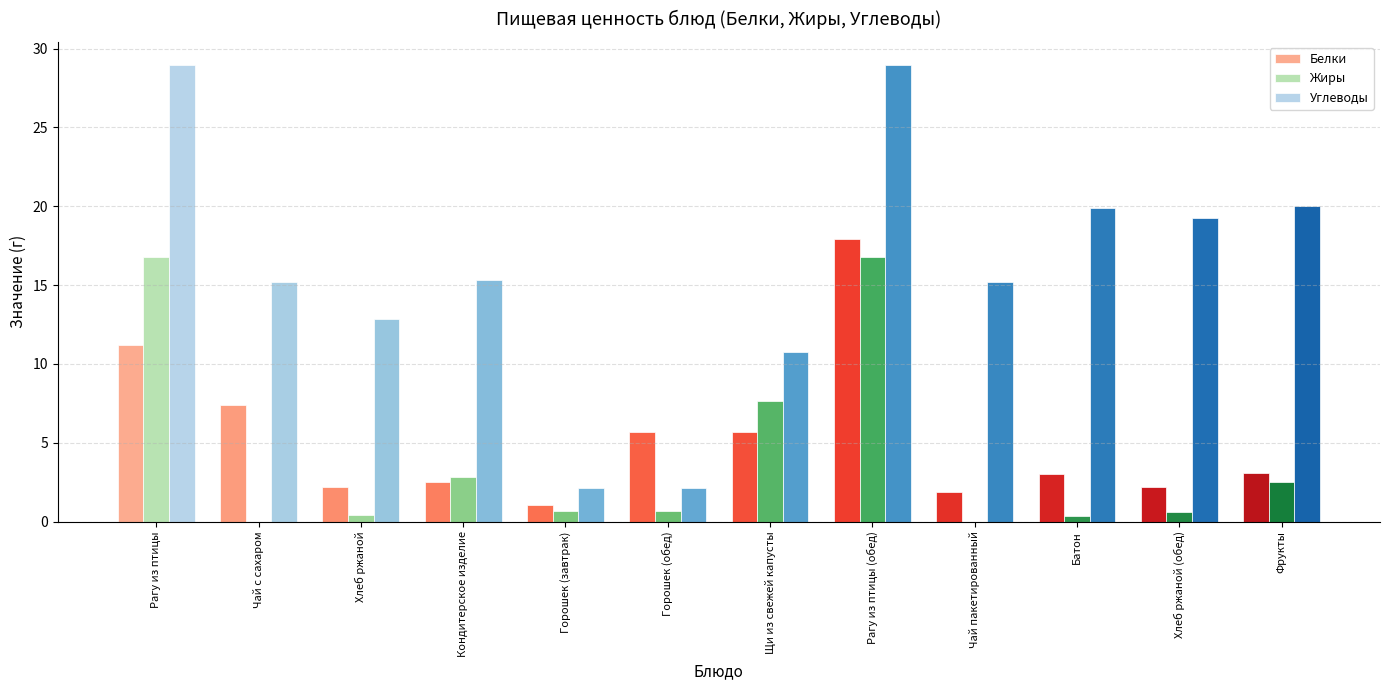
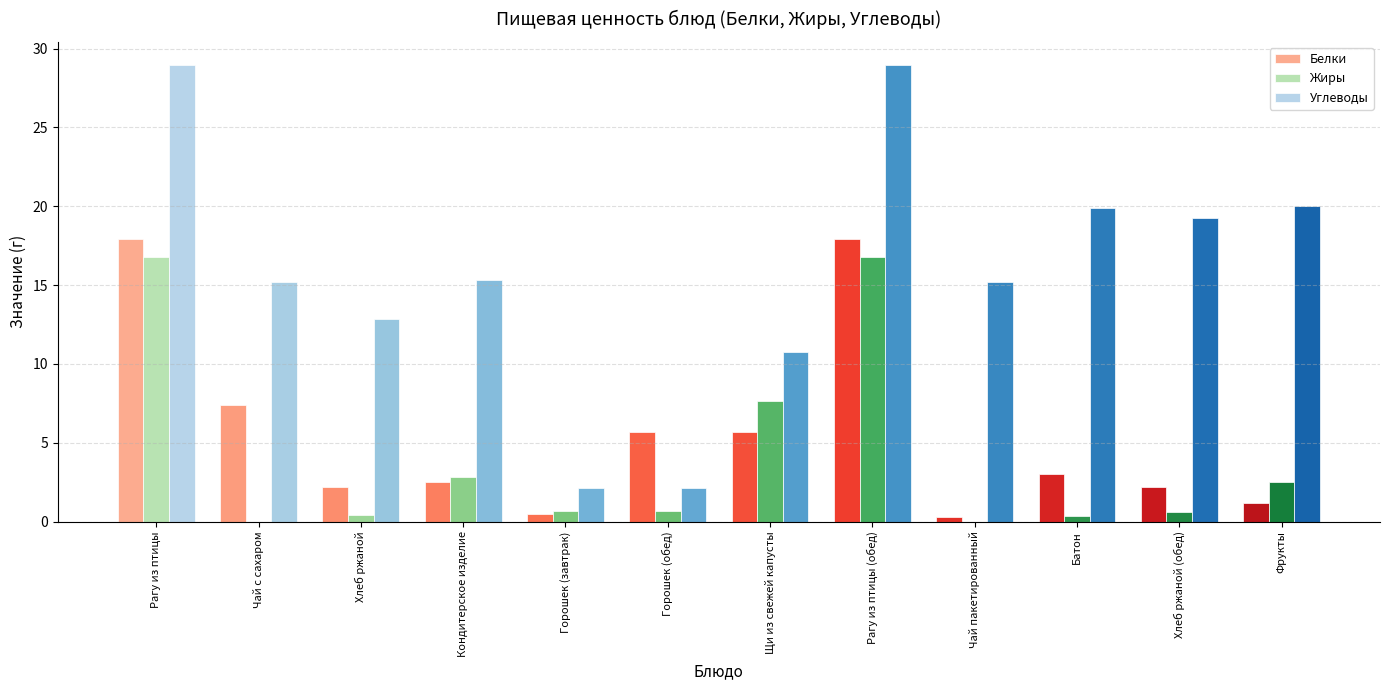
  {
    "Белки": {
-     "Рагу из птицы": 11.2,
+     "Рагу из птицы": 17.9,
      "Чай с сахаром": 7.4,
      "Хлеб ржаной": 2.2,
      "Кондитерское изделие": 2.5,
-     "Горошек (завтрак)": 1.0,
+     "Горошек (завтрак)": 0.5,
      "Горошек (обед)": 5.7,
      "Щи из свежей капусты": 5.7,
      "Рагу из птицы (обед)": 17.9,
-     "Чай пакетированный": 1.9,
+     "Чай пакетированный": 0.3,
      "Батон": 3.0,
      "Хлеб ржаной (обед)": 2.2,
-     "Фрукты": 3.1
+     "Фрукты": 1.2
    }
  }
